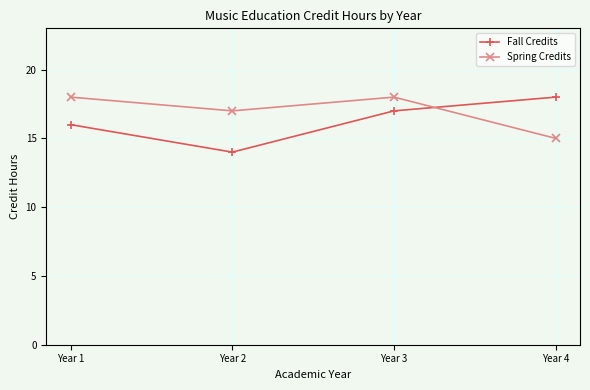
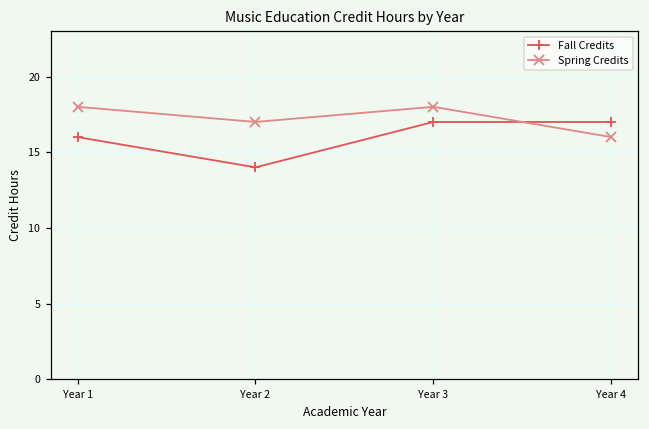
  {
    "Fall Credits": {
      "Year 1": 16,
      "Year 2": 14,
      "Year 3": 17,
-     "Year 4": 18
+     "Year 4": 17
    },
    "Spring Credits": {
      "Year 1": 18,
      "Year 2": 17,
      "Year 3": 18,
-     "Year 4": 15
+     "Year 4": 16
    }
  }
